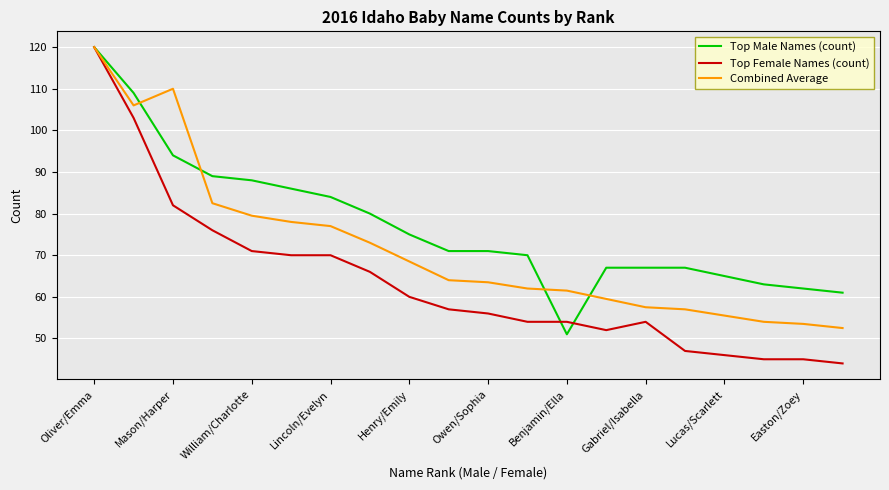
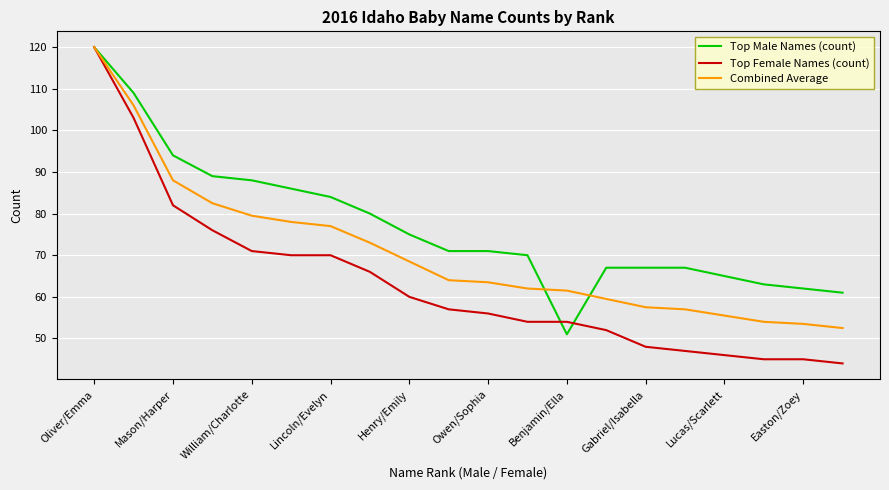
  {
    "Top Male Names (count)": {
      "Mason/Harper": 94,
      "William/Charlotte": 88,
      "Lincoln/Evelyn": 84,
      "Henry/Emily": 75,
      "Owen/Sophia": 71,
      "Benjamin/Ella": 51,
      "Gabriel/Isabella": 67,
      "Lucas/Scarlett": 65,
      "Easton/Zoey": 62
    },
    "Top Female Names (count)": {
      "Mason/Harper": 82,
      "William/Charlotte": 71,
      "Lincoln/Evelyn": 70,
      "Henry/Emily": 60,
      "Owen/Sophia": 56,
      "Benjamin/Ella": 54,
-     "Gabriel/Isabella": 54,
+     "Gabriel/Isabella": 48,
      "Lucas/Scarlett": 46,
      "Easton/Zoey": 45
    },
    "Combined Average": {
-     "Mason/Harper": 110,
+     "Mason/Harper": 88,
      "William/Charlotte": 80,
      "Lincoln/Evelyn": 77,
      "Henry/Emily": 69,
      "Owen/Sophia": 64,
      "Benjamin/Ella": 62,
      "Gabriel/Isabella": 58,
      "Lucas/Scarlett": 56,
      "Easton/Zoey": 54
    }
  }
